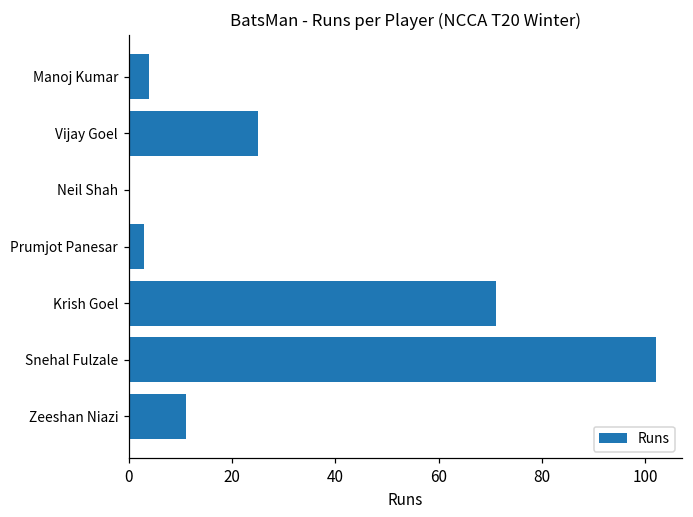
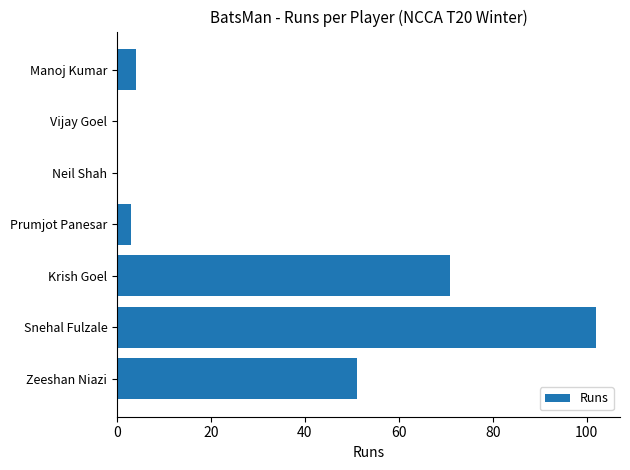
  {
    "Manoj Kumar": 4,
-   "Vijay Goel": 25,
+   "Vijay Goel": 0,
    "Neil Shah": 0,
    "Prumjot Panesar": 3,
    "Krish Goel": 71,
    "Snehal Fulzale": 102,
-   "Zeeshan Niazi": 11
+   "Zeeshan Niazi": 51
  }
